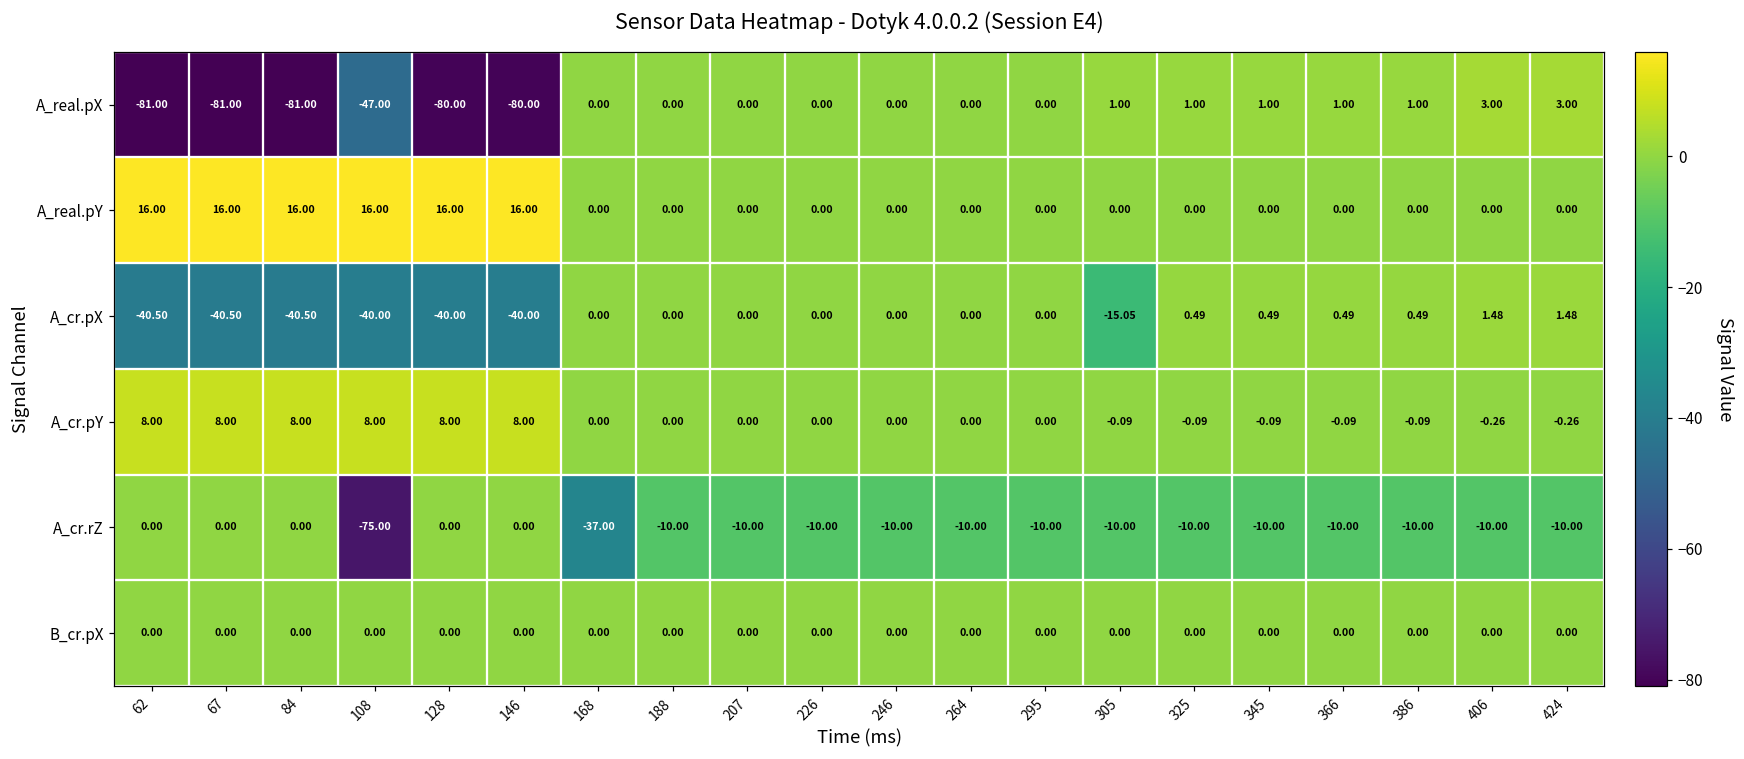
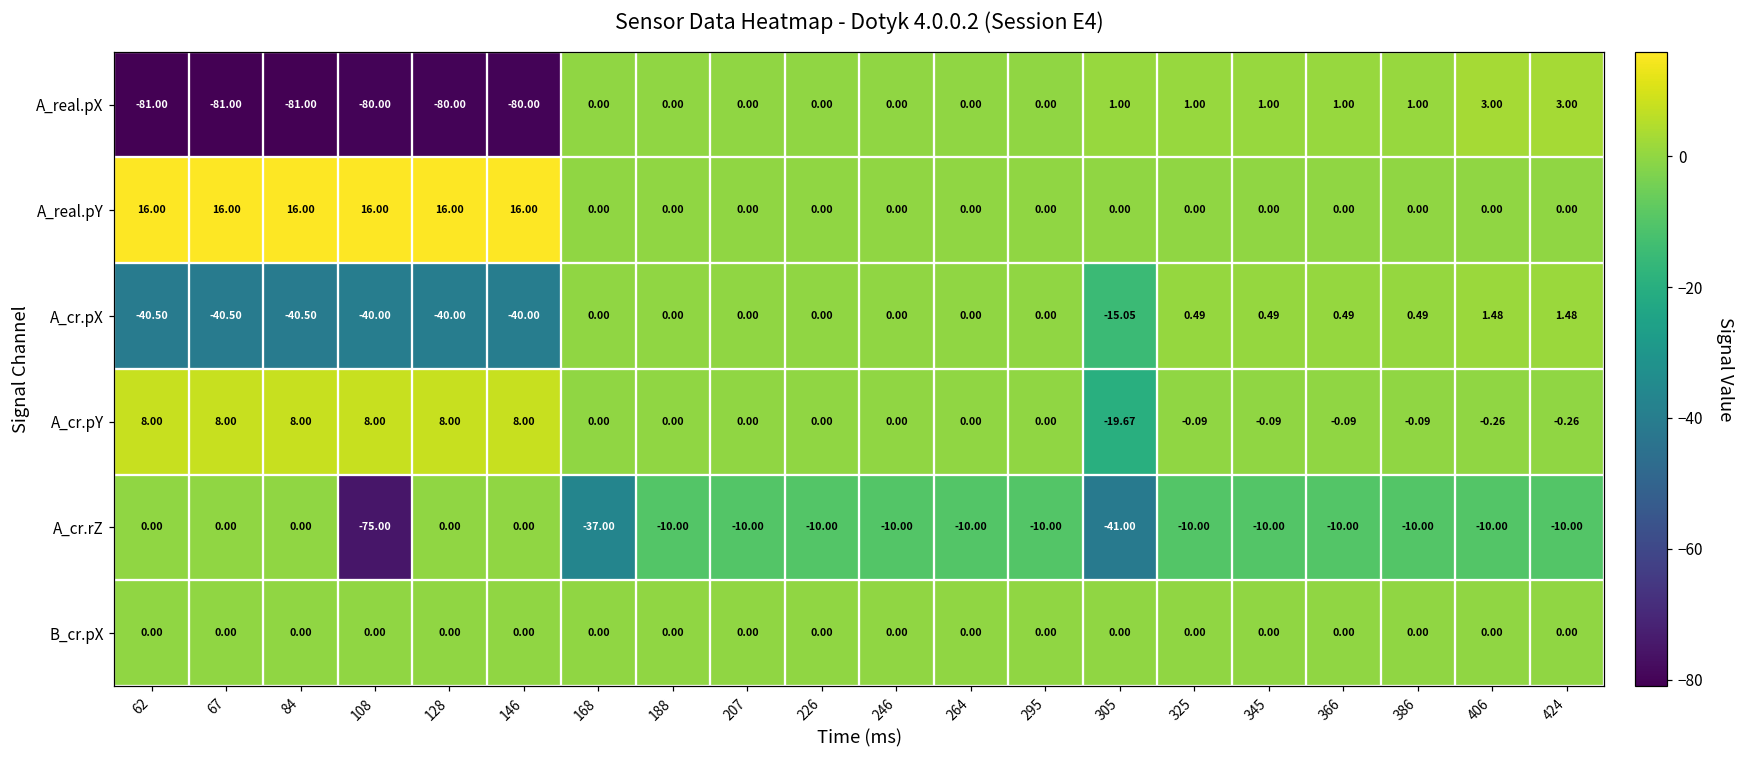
  {
    "A_real.pX": {
      "62": -81.00,
      "67": -81.00,
      "84": -81.00,
-     "108": -47.00,
+     "108": -80.00,
      "128": -80.00,
      "146": -80.00,
      "168": 0.00,
      "188": 0.00,
      "207": 0.00,
      "226": 0.00,
      "246": 0.00,
      "264": 0.00,
      "295": 0.00,
      "305": 1.00,
      "325": 1.00,
      "345": 1.00,
      "366": 1.00,
      "386": 1.00,
      "406": 3.00,
      "424": 3.00
    },
    "A_real.pY": {
      "62": 16.00,
      "67": 16.00,
      "84": 16.00,
      "108": 16.00,
      "128": 16.00,
      "146": 16.00,
      "168": 0.00,
      "188": 0.00,
      "207": 0.00,
      "226": 0.00,
      "246": 0.00,
      "264": 0.00,
      "295": 0.00,
      "305": 0.00,
      "325": 0.00,
      "345": 0.00,
      "366": 0.00,
      "386": 0.00,
      "406": 0.00,
      "424": 0.00
    },
    "A_cr.pX": {
      "62": -40.50,
      "67": -40.50,
      "84": -40.50,
      "108": -40.00,
      "128": -40.00,
      "146": -40.00,
      "168": 0.00,
      "188": 0.00,
      "207": 0.00,
      "226": 0.00,
      "246": 0.00,
      "264": 0.00,
      "295": 0.00,
      "305": -15.05,
      "325": 0.49,
      "345": 0.49,
      "366": 0.49,
      "386": 0.49,
      "406": 1.48,
      "424": 1.48
    },
    "A_cr.pY": {
      "62": 8.00,
      "67": 8.00,
      "84": 8.00,
      "108": 8.00,
      "128": 8.00,
      "146": 8.00,
      "168": 0.00,
      "188": 0.00,
      "207": 0.00,
      "226": 0.00,
      "246": 0.00,
      "264": 0.00,
      "295": 0.00,
-     "305": -0.09,
+     "305": -19.67,
      "325": -0.09,
      "345": -0.09,
      "366": -0.09,
      "386": -0.09,
      "406": -0.26,
      "424": -0.26
    },
    "A_cr.rZ": {
      "62": 0.00,
      "67": 0.00,
      "84": 0.00,
      "108": -75.00,
      "128": 0.00,
      "146": 0.00,
      "168": -37.00,
      "188": -10.00,
      "207": -10.00,
      "226": -10.00,
      "246": -10.00,
      "264": -10.00,
      "295": -10.00,
-     "305": -10.00,
+     "305": -41.00,
      "325": -10.00,
      "345": -10.00,
      "366": -10.00,
      "386": -10.00,
      "406": -10.00,
      "424": -10.00
    },
    "B_cr.pX": {
      "62": 0.00,
      "67": 0.00,
      "84": 0.00,
      "108": 0.00,
      "128": 0.00,
      "146": 0.00,
      "168": 0.00,
      "188": 0.00,
      "207": 0.00,
      "226": 0.00,
      "246": 0.00,
      "264": 0.00,
      "295": 0.00,
      "305": 0.00,
      "325": 0.00,
      "345": 0.00,
      "366": 0.00,
      "386": 0.00,
      "406": 0.00,
      "424": 0.00
    }
  }
